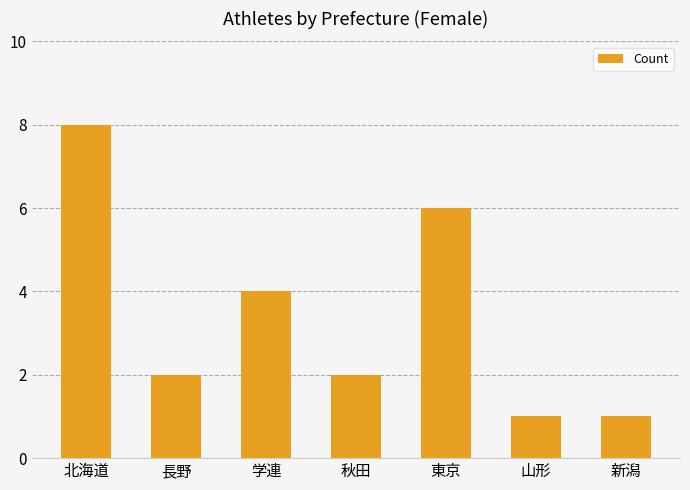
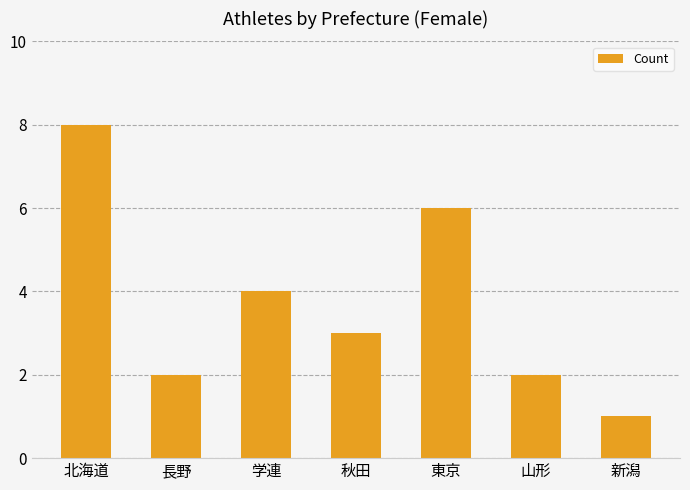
  {
    "北海道": 8,
    "長野": 2,
    "学連": 4,
-   "秋田": 2,
+   "秋田": 3,
    "東京": 6,
-   "山形": 1,
+   "山形": 2,
    "新潟": 1
  }
